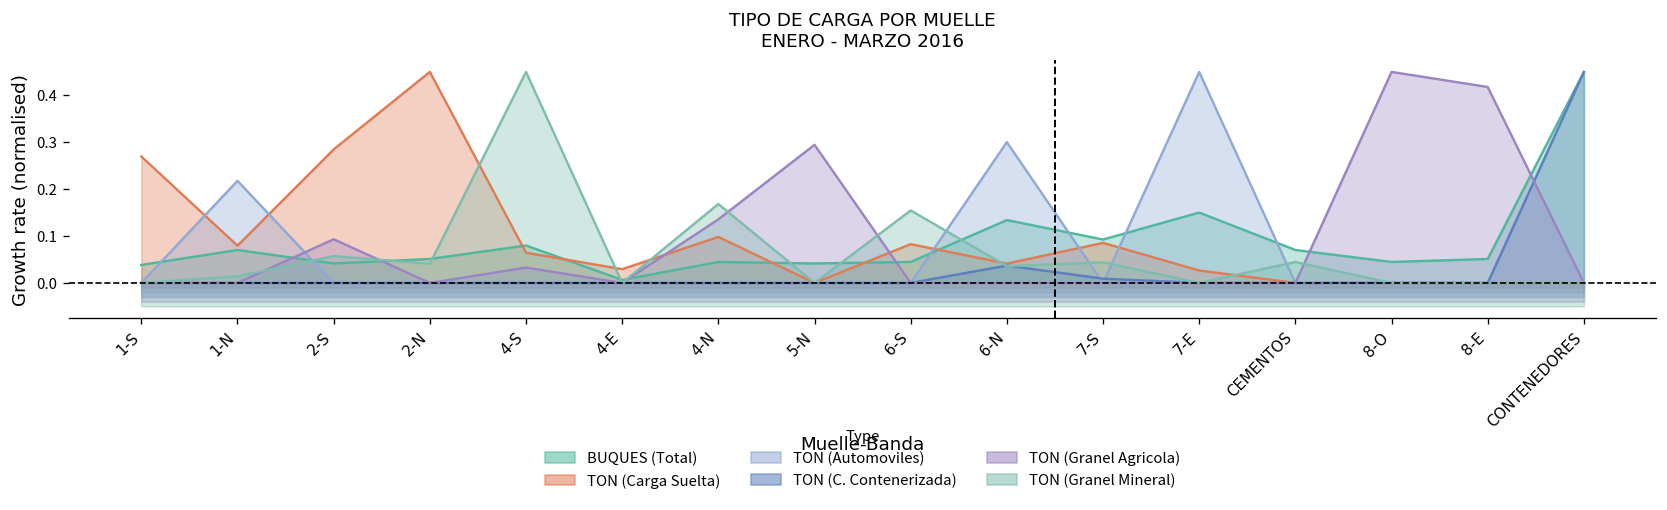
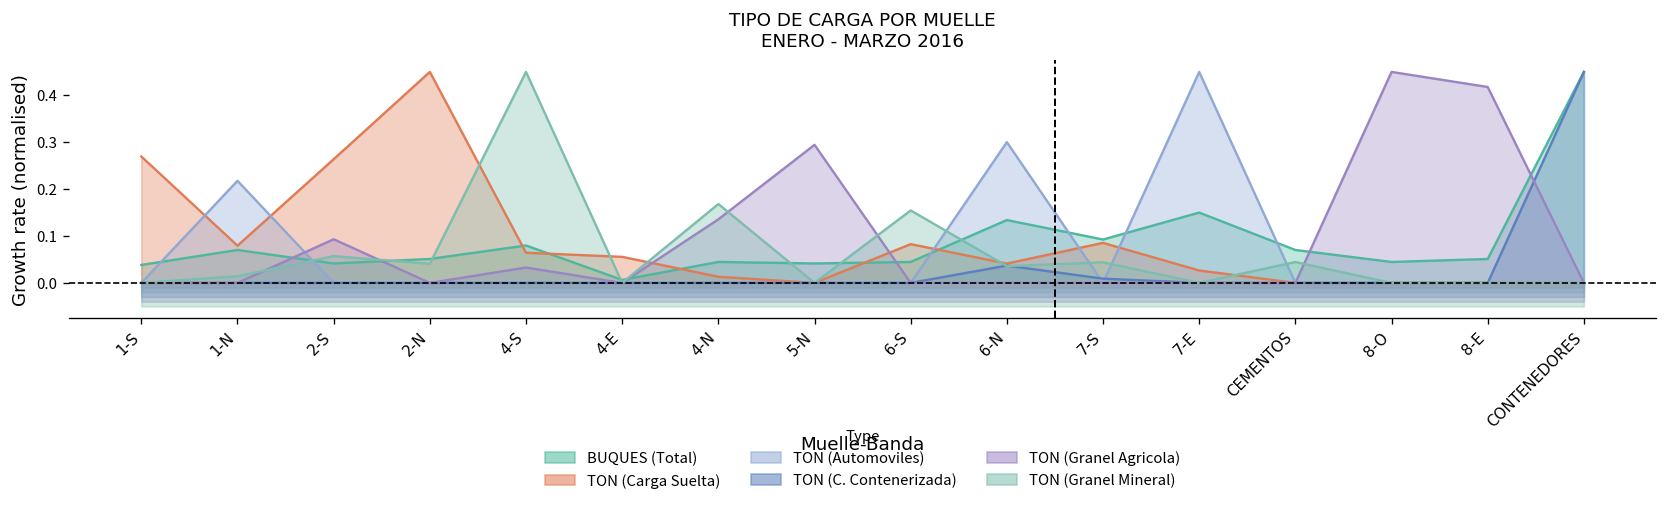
  {
    "TON (Carga Suelta)": {
      "1-S": 0.27,
      "1-N": 0.08,
-     "2-S": 0.28,
+     "2-S": 0.26,
      "2-N": 0.45,
      "4-S": 0.06,
-     "4-E": 0.03,
-     "4-N": 0.10,
+     "4-E": 0.06,
+     "4-N": 0.01,
      "6-S": 0.08,
      "7-S": 0.09,
      "7-E": 0.03
    }
  }
